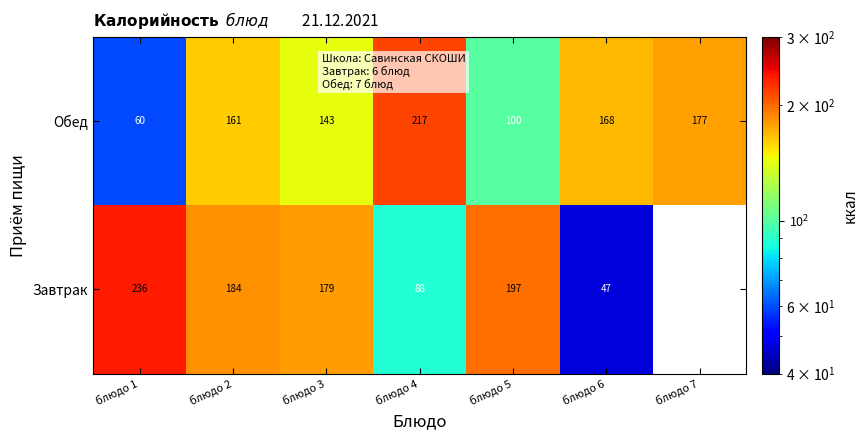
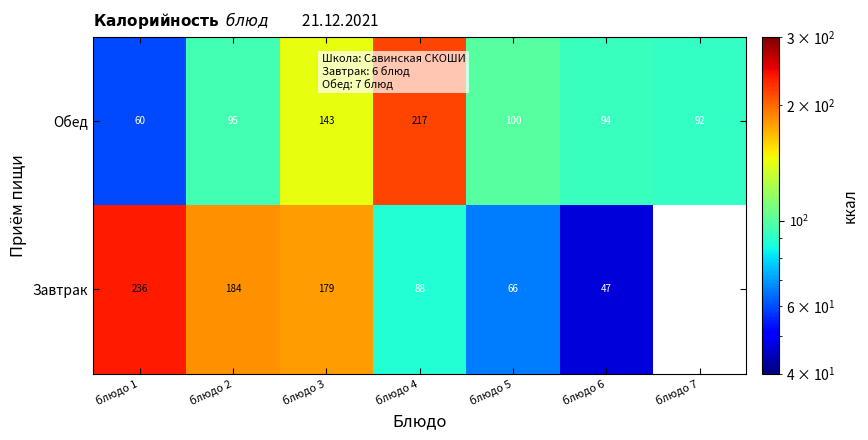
  {
    "Обед": {
      "блюдо 1": 60,
-     "блюдо 2": 161,
+     "блюдо 2": 95,
      "блюдо 3": 143,
      "блюдо 4": 217,
      "блюдо 5": 100,
-     "блюдо 6": 168,
-     "блюдо 7": 177
+     "блюдо 6": 94,
+     "блюдо 7": 92
    },
    "Завтрак": {
      "блюдо 1": 236,
      "блюдо 2": 184,
      "блюдо 3": 179,
      "блюдо 4": 88,
-     "блюдо 5": 197,
+     "блюдо 5": 66,
      "блюдо 6": 47
    }
  }
